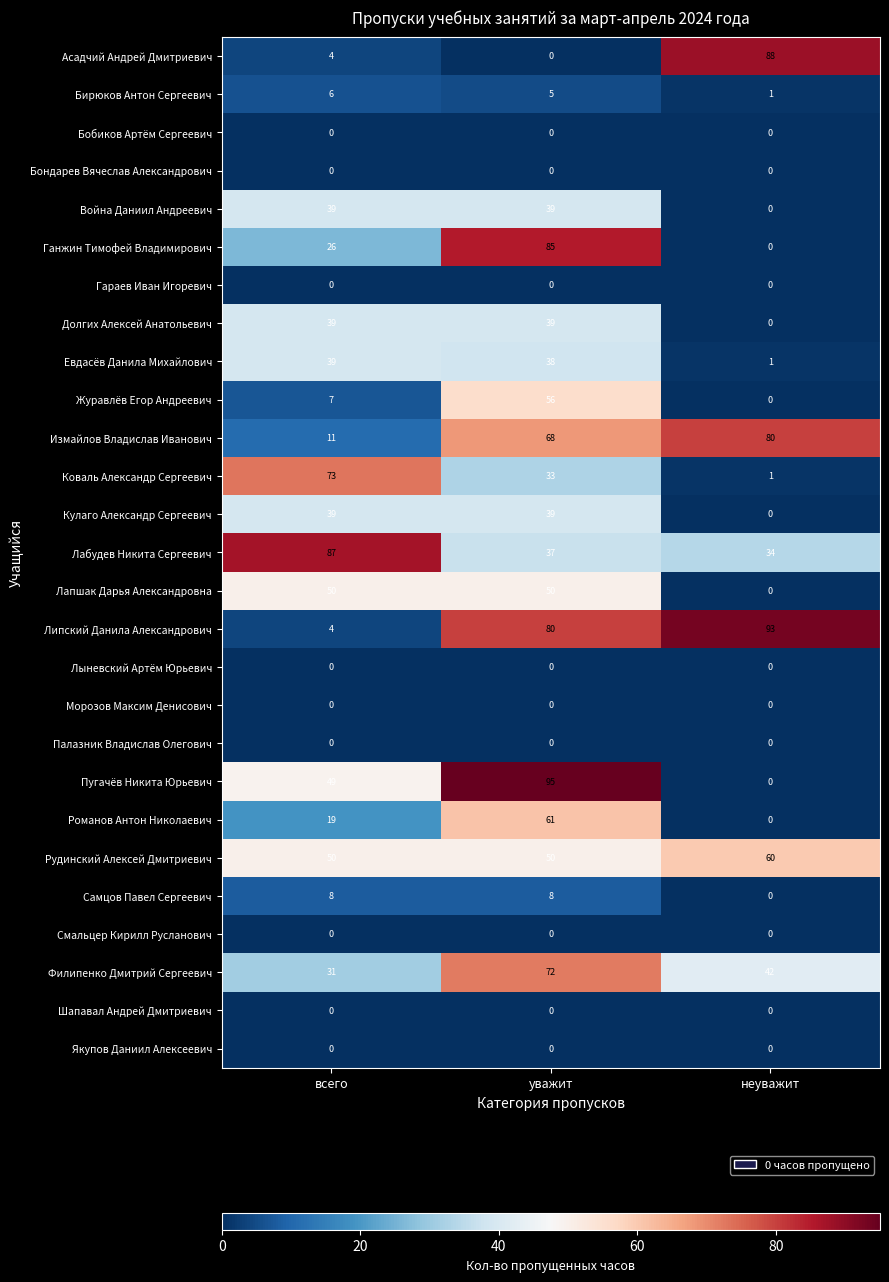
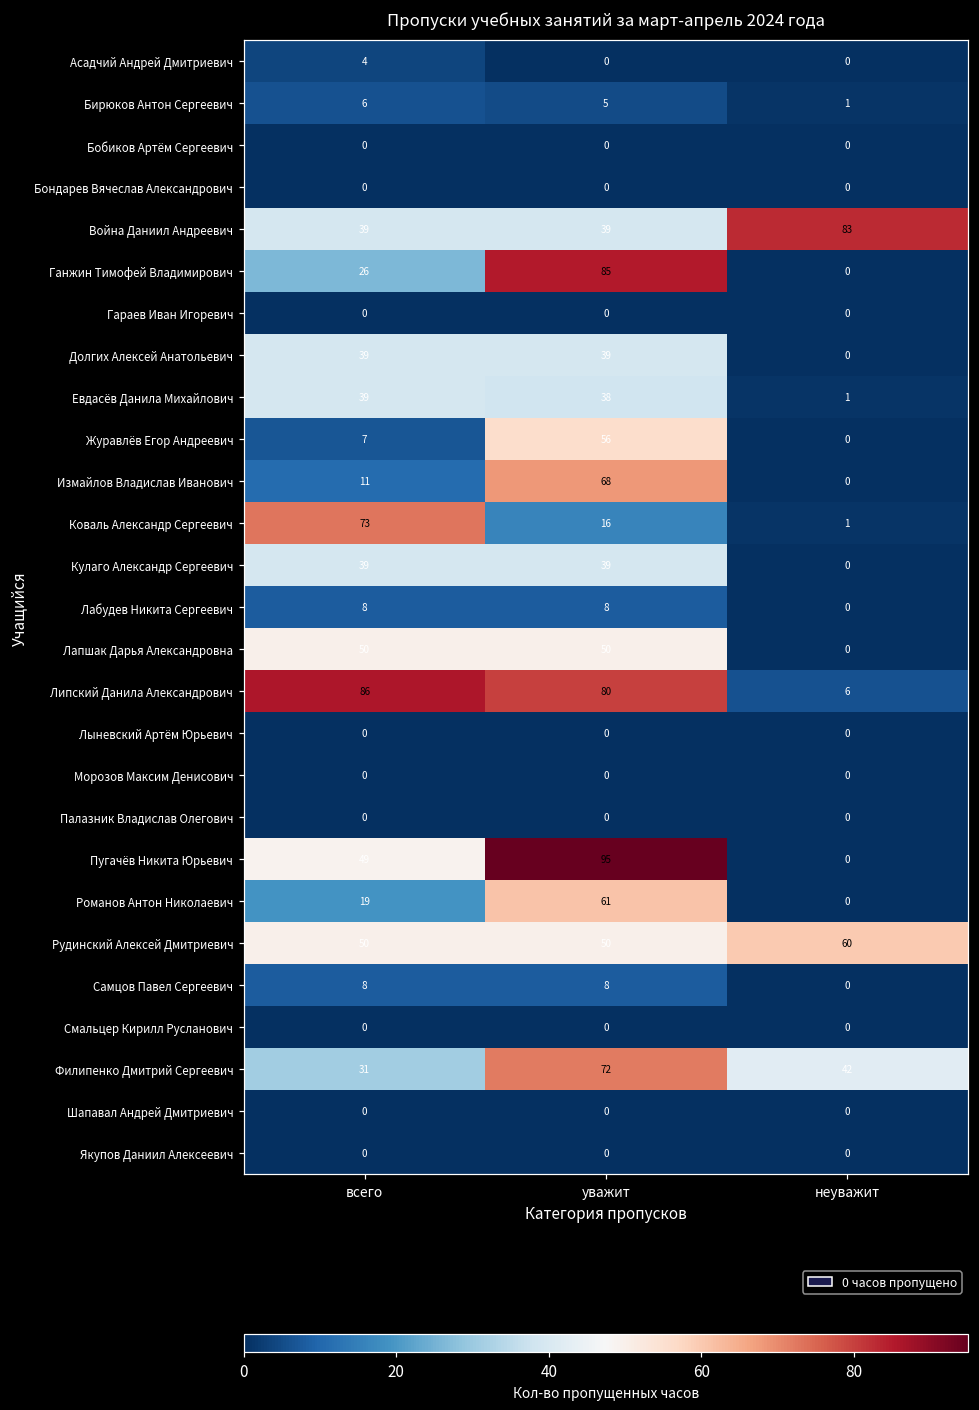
  {
    "Асадчий Андрей Дмитриевич": {
      "всего": 4,
      "уважит": 0,
-     "неуважит": 88
+     "неуважит": 0
    },
    "Бирюков Антон Сергеевич": {
      "всего": 6,
      "уважит": 5,
      "неуважит": 1
    },
    "Бобиков Артём Сергеевич": {
      "всего": 0,
      "уважит": 0,
      "неуважит": 0
    },
    "Бондарев Вячеслав Александрович": {
      "всего": 0,
      "уважит": 0,
      "неуважит": 0
    },
    "Война Даниил Андреевич": {
-     "неуважит": 0
+     "неуважит": 83
    },
    "Ганжин Тимофей Владимирович": {
      "всего": 26,
      "уважит": 85,
      "неуважит": 0
    },
    "Гараев Иван Игоревич": {
      "всего": 0,
      "уважит": 0,
      "неуважит": 0
    },
    "Долгих Алексей Анатольевич": {
      "неуважит": 0
    },
    "Евдасёв Данила Михайлович": {
      "неуважит": 1
    },
    "Журавлёв Егор Андреевич": {
      "всего": 7,
      "уважит": 56,
      "неуважит": 0
    },
    "Измайлов Владислав Иванович": {
      "всего": 11,
      "уважит": 68,
-     "неуважит": 80
+     "неуважит": 0
    },
    "Коваль Александр Сергеевич": {
      "всего": 73,
-     "уважит": 33,
+     "уважит": 16,
      "неуважит": 1
    },
    "Кулаго Александр Сергеевич": {
      "неуважит": 0
    },
    "Лабудев Никита Сергеевич": {
-     "всего": 87,
-     "уважит": 37,
-     "неуважит": 34
+     "всего": 8,
+     "уважит": 8,
+     "неуважит": 0
    },
    "Лапшак Дарья Александровна": {
      "неуважит": 0
    },
    "Липский Данила Александрович": {
-     "всего": 4,
+     "всего": 86,
      "уважит": 80,
-     "неуважит": 93
+     "неуважит": 6
    },
    "Лыневский Артём Юрьевич": {
      "всего": 0,
      "уважит": 0,
      "неуважит": 0
    },
    "Морозов Максим Денисович": {
      "всего": 0,
      "уважит": 0,
      "неуважит": 0
    },
    "Палазник Владислав Олегович": {
      "всего": 0,
      "уважит": 0,
      "неуважит": 0
    },
    "Пугачёв Никита Юрьевич": {
      "уважит": 95,
      "неуважит": 0
    },
    "Романов Антон Николаевич": {
      "всего": 19,
      "уважит": 61,
      "неуважит": 0
    },
    "Рудинский Алексей Дмитриевич": {
      "неуважит": 60
    },
    "Самцов Павел Сергеевич": {
      "всего": 8,
      "уважит": 8,
      "неуважит": 0
    },
    "Смальцер Кирилл Русланович": {
      "всего": 0,
      "уважит": 0,
      "неуважит": 0
    },
    "Филипенко Дмитрий Сергеевич": {
      "всего": 31,
      "уважит": 72
    },
    "Шапавал Андрей Дмитриевич": {
      "всего": 0,
      "уважит": 0,
      "неуважит": 0
    },
    "Якупов Даниил Алексеевич": {
      "всего": 0,
      "уважит": 0,
      "неуважит": 0
    }
  }
